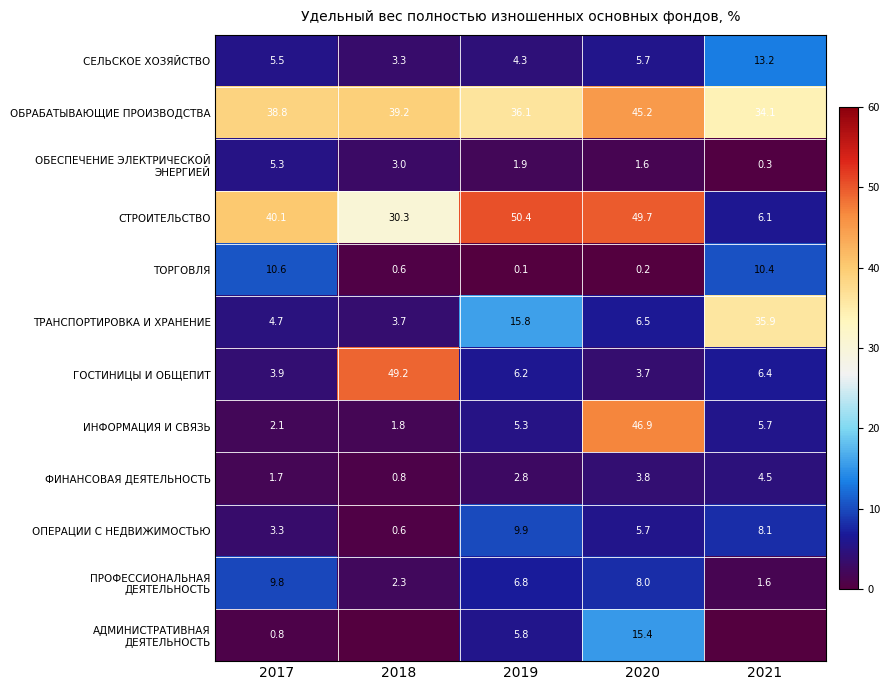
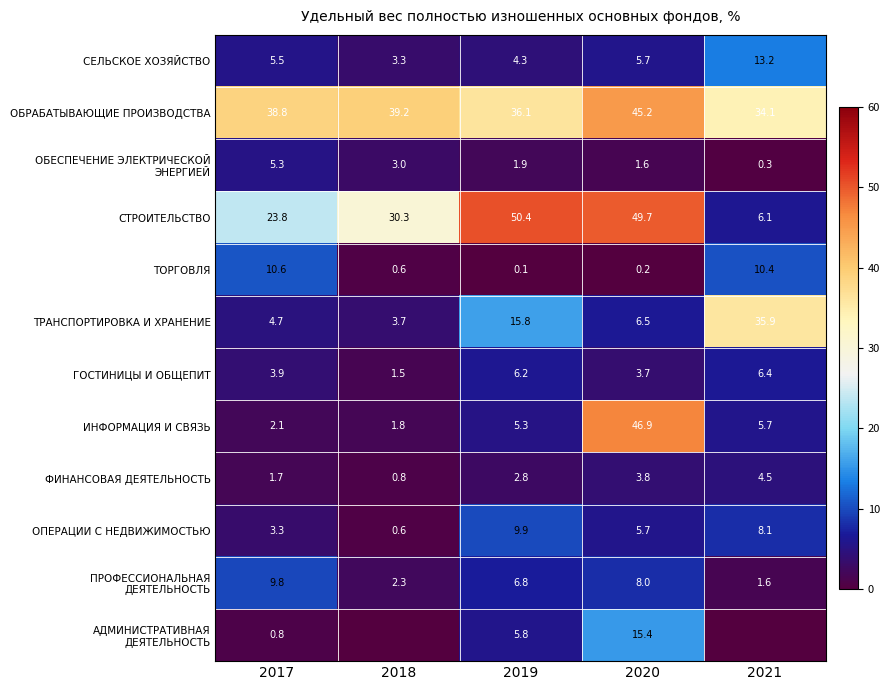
  {
    "СЕЛЬСКОЕ ХОЗЯЙСТВО": {
      "2017": 5.5,
      "2018": 3.3,
      "2019": 4.3,
      "2020": 5.7,
      "2021": 13.2
    },
    "ОБРАБАТЫВАЮЩИЕ ПРОИЗВОДСТВА": {
      "2017": 38.8,
      "2018": 39.2,
      "2019": 36.1,
      "2020": 45.2,
      "2021": 34.1
    },
    "ОБЕСПЕЧЕНИЕ ЭЛЕКТРИЧЕСКОЙ ЭНЕРГИЕЙ": {
      "2017": 5.3,
      "2018": 3.0,
      "2019": 1.9,
      "2020": 1.6,
      "2021": 0.3
    },
    "СТРОИТЕЛЬСТВО": {
-     "2017": 40.1,
+     "2017": 23.8,
      "2018": 30.3,
      "2019": 50.4,
      "2020": 49.7,
      "2021": 6.1
    },
    "ТОРГОВЛЯ": {
      "2017": 10.6,
      "2018": 0.6,
      "2019": 0.1,
      "2020": 0.2,
      "2021": 10.4
    },
    "ТРАНСПОРТИРОВКА И ХРАНЕНИЕ": {
      "2017": 4.7,
      "2018": 3.7,
      "2019": 15.8,
      "2020": 6.5,
      "2021": 35.9
    },
    "ГОСТИНИЦЫ И ОБЩЕПИТ": {
      "2017": 3.9,
-     "2018": 49.2,
+     "2018": 1.5,
      "2019": 6.2,
      "2020": 3.7,
      "2021": 6.4
    },
    "ИНФОРМАЦИЯ И СВЯЗЬ": {
      "2017": 2.1,
      "2018": 1.8,
      "2019": 5.3,
      "2020": 46.9,
      "2021": 5.7
    },
    "ФИНАНСОВАЯ ДЕЯТЕЛЬНОСТЬ": {
      "2017": 1.7,
      "2018": 0.8,
      "2019": 2.8,
      "2020": 3.8,
      "2021": 4.5
    },
    "ОПЕРАЦИИ С НЕДВИЖИМОСТЬЮ": {
      "2017": 3.3,
      "2018": 0.6,
      "2019": 9.9,
      "2020": 5.7,
      "2021": 8.1
    },
    "ПРОФЕССИОНАЛЬНАЯ ДЕЯТЕЛЬНОСТЬ": {
      "2017": 9.8,
      "2018": 2.3,
      "2019": 6.8,
      "2020": 8.0,
      "2021": 1.6
    },
    "АДМИНИСТРАТИВНАЯ ДЕЯТЕЛЬНОСТЬ": {
      "2017": 0.8,
      "2019": 5.8,
      "2020": 15.4
    }
  }
